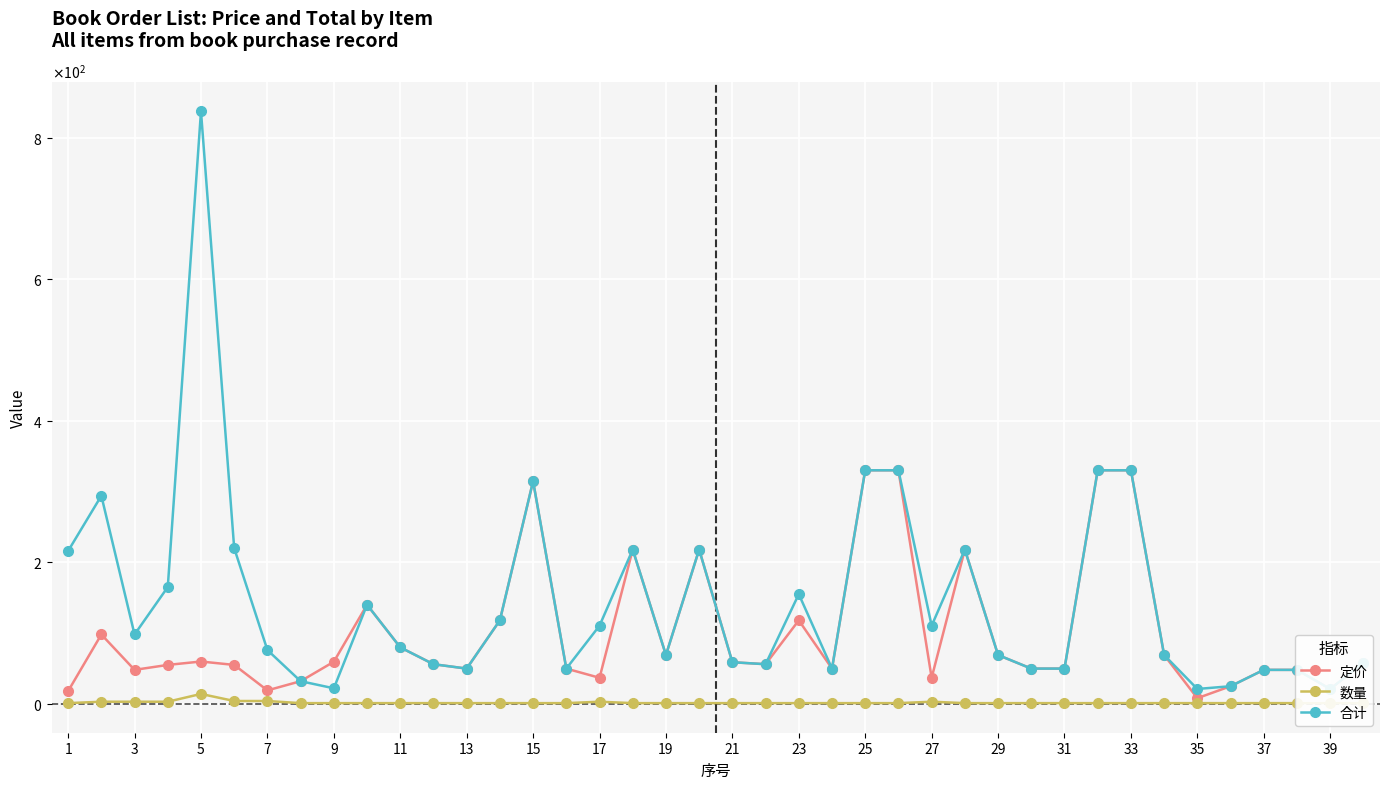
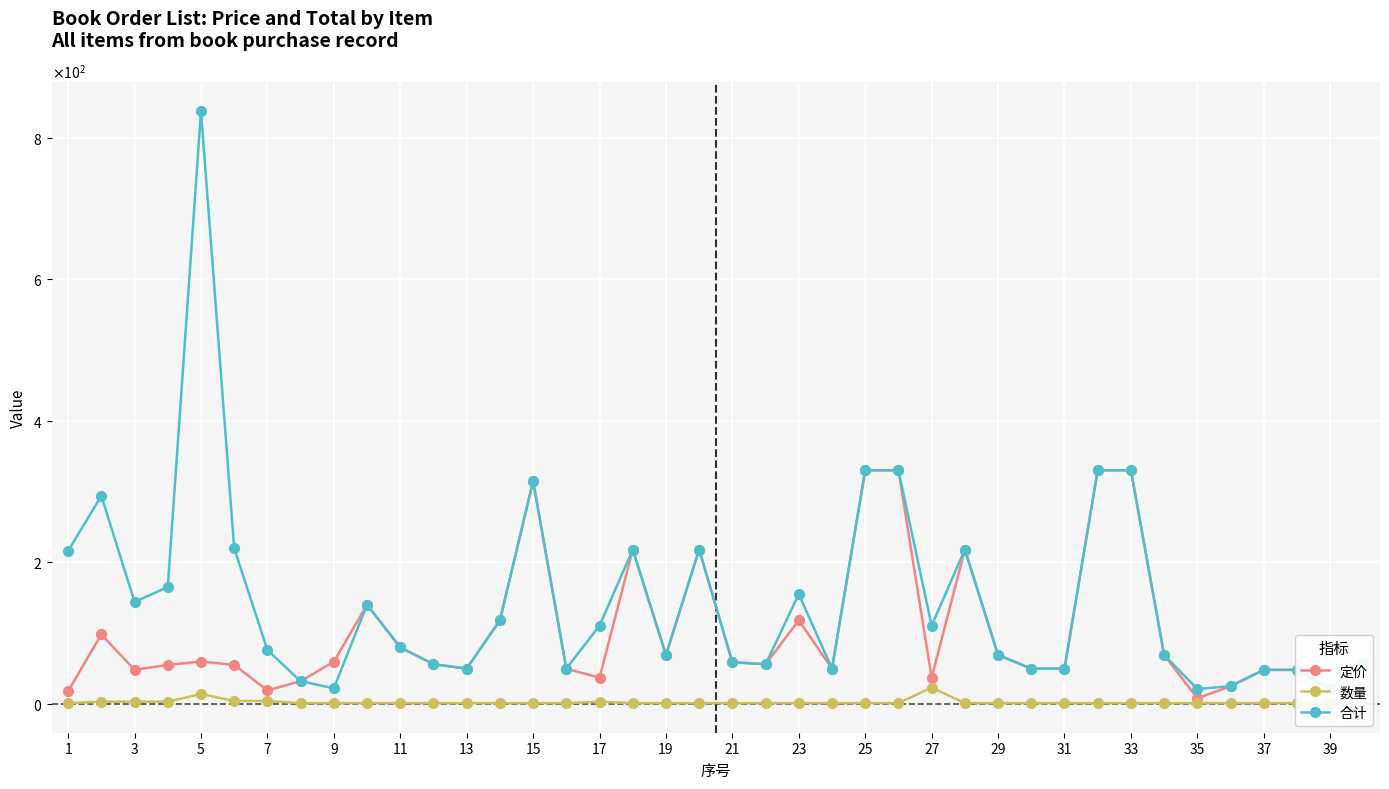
  {
    "定价": {
      "1": 20,
      "3": 50,
      "5": 60,
      "7": 20,
      "9": 60,
      "17": 40,
      "23": 120,
      "27": 40,
      "35": 10
    },
    "数量": {
      "1": 0,
      "3": 0,
      "5": 10,
      "7": 0,
      "9": 0,
      "11": 0,
      "13": 0,
      "15": 0,
      "17": 0,
      "19": 0,
      "21": 0,
      "23": 0,
      "25": 0,
-     "27": 0,
+     "27": 20,
      "29": 0,
      "31": 0,
      "33": 0,
      "35": 0,
      "37": 0
    },
    "合计": {
      "1": 220,
-     "3": 100,
+     "3": 140,
      "5": 840,
      "7": 80,
      "9": 20,
      "17": 110,
      "23": 160,
      "27": 110,
      "35": 20
    }
  }
